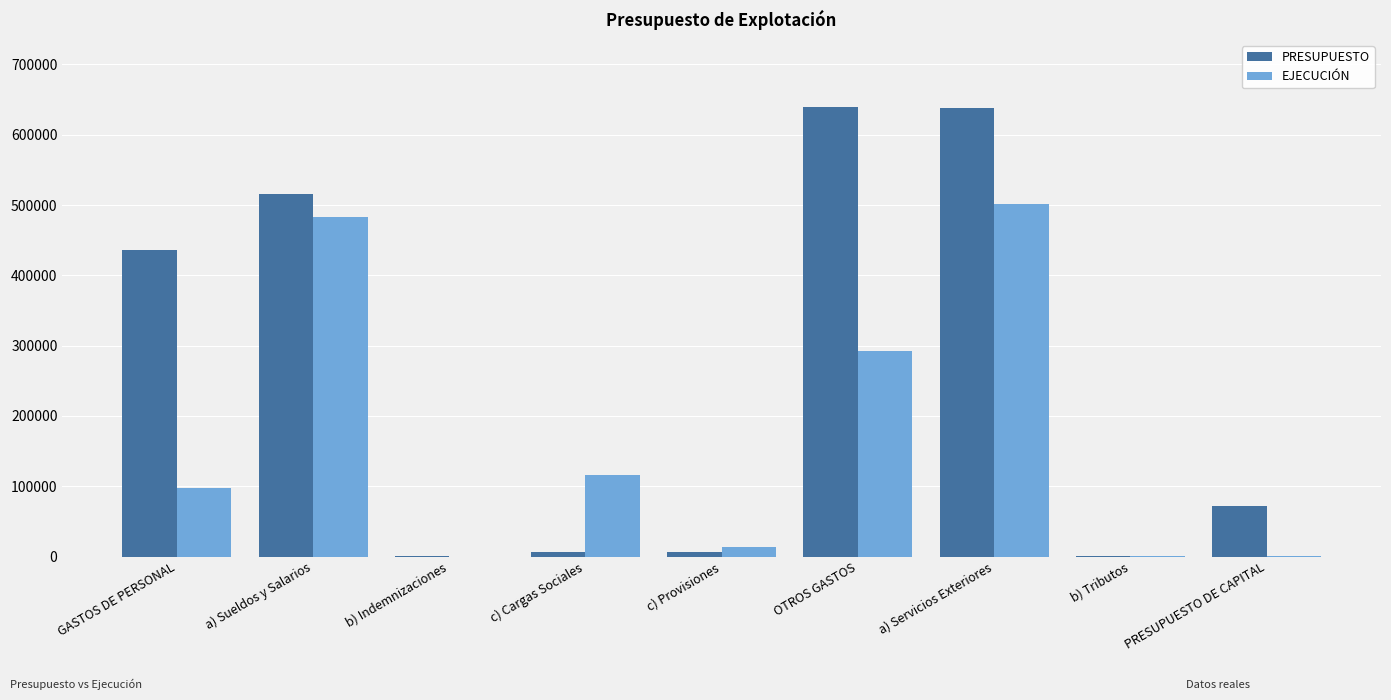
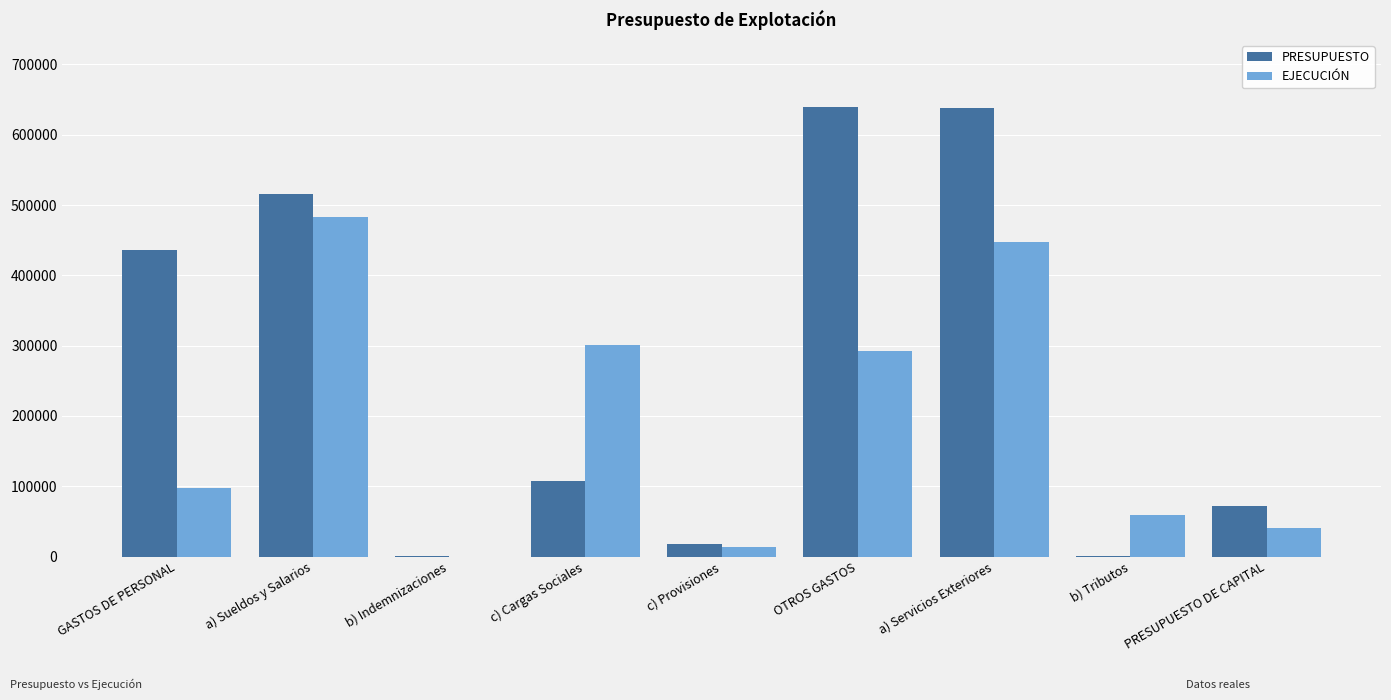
  {
    "PRESUPUESTO": {
      "GASTOS DE PERSONAL": 440000,
      "a) Sueldos y Salarios": 520000,
-     "c) Cargas Sociales": 10000,
-     "c) Provisiones": 10000,
+     "c) Cargas Sociales": 110000,
+     "c) Provisiones": 20000,
      "OTROS GASTOS": 640000,
      "a) Servicios Exteriores": 640000,
      "PRESUPUESTO DE CAPITAL": 70000
    },
    "EJECUCIÓN": {
      "GASTOS DE PERSONAL": 100000,
      "a) Sueldos y Salarios": 480000,
      "b) Indemnizaciones": 0,
-     "c) Cargas Sociales": 120000,
+     "c) Cargas Sociales": 300000,
      "c) Provisiones": 10000,
      "OTROS GASTOS": 290000,
-     "a) Servicios Exteriores": 500000,
-     "b) Tributos": 0,
-     "PRESUPUESTO DE CAPITAL": 0
+     "a) Servicios Exteriores": 450000,
+     "b) Tributos": 60000,
+     "PRESUPUESTO DE CAPITAL": 40000
    }
  }
